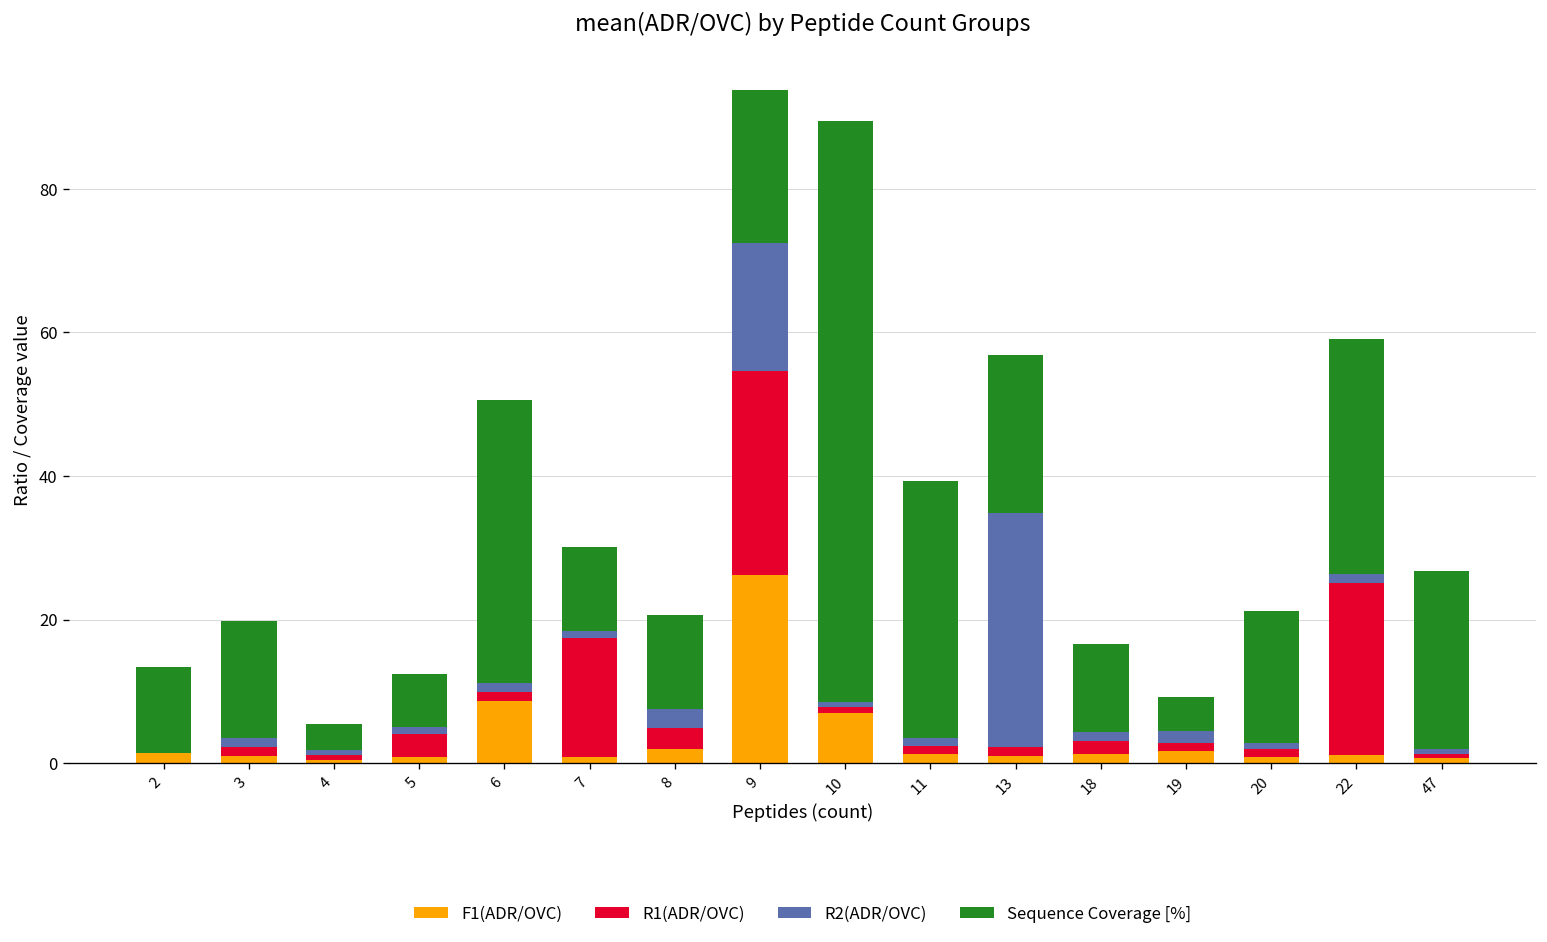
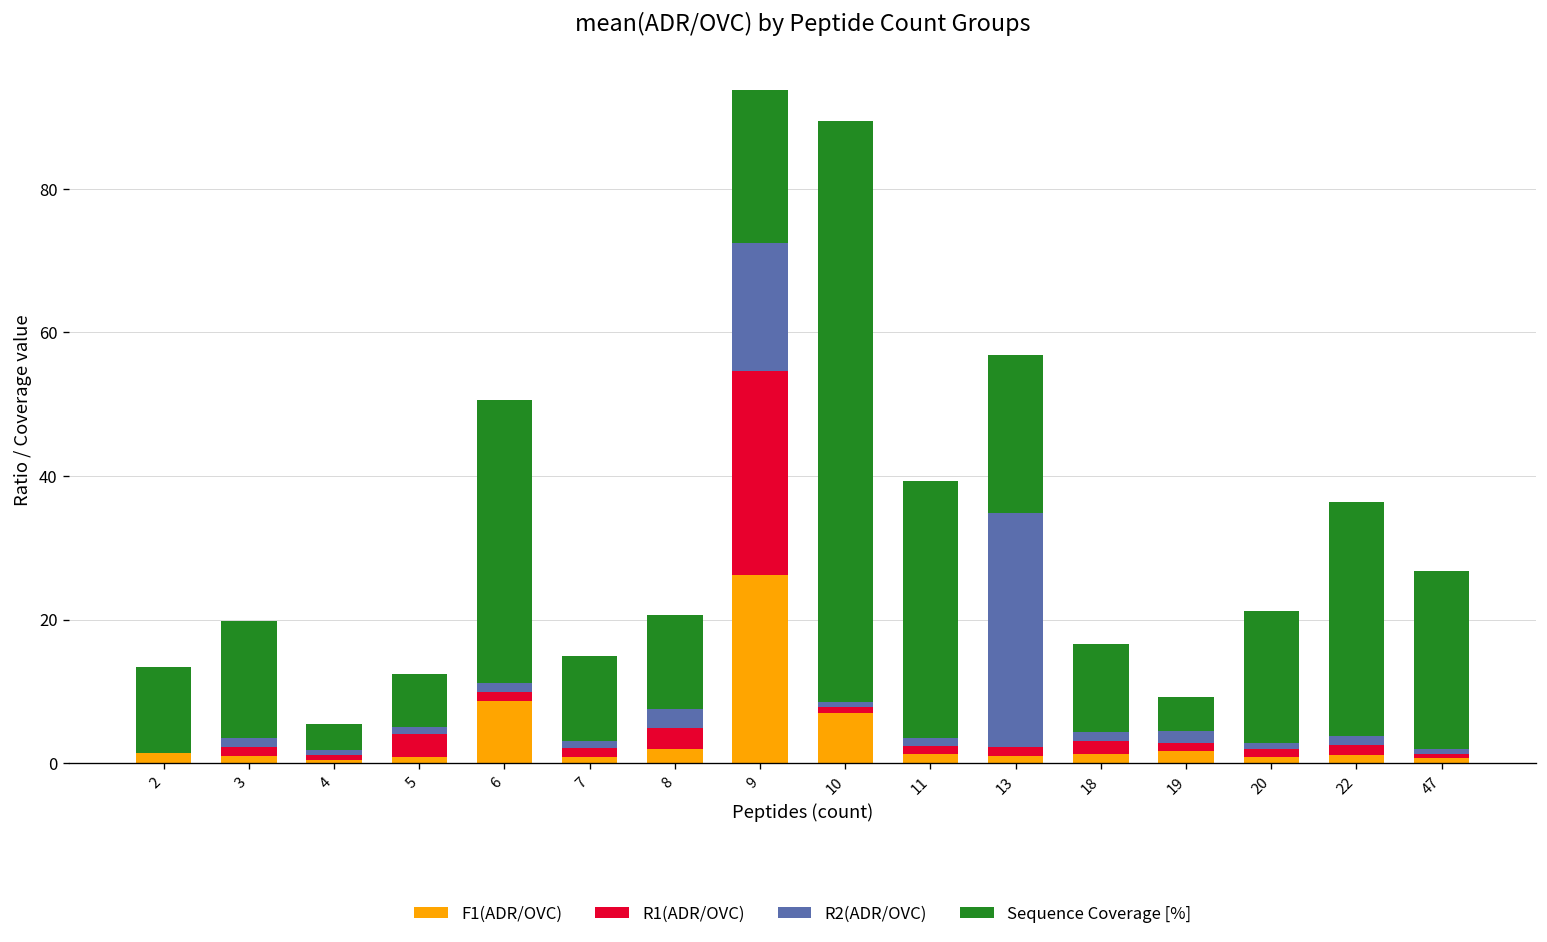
  {
    "F1(ADR/OVC)": {
      "2": 1,
      "3": 1,
      "4": 1,
      "5": 1,
      "6": 9,
      "7": 1,
      "8": 2,
      "9": 26,
      "10": 7,
      "11": 1,
      "13": 1,
      "18": 1,
      "19": 2,
      "20": 1,
      "22": 1,
      "47": 1
    },
    "R1(ADR/OVC)": {
      "2": 0,
      "3": 1,
      "4": 1,
      "5": 3,
      "6": 1,
-     "7": 17,
+     "7": 1,
      "8": 3,
      "9": 28,
      "10": 1,
      "11": 1,
      "13": 1,
      "18": 2,
      "19": 1,
      "20": 1,
-     "22": 24,
+     "22": 1,
      "47": 1
    },
    "R2(ADR/OVC)": {
      "2": 0,
      "3": 1,
      "4": 1,
      "5": 1,
      "6": 1,
      "7": 1,
      "8": 3,
      "9": 18,
      "10": 1,
      "11": 1,
      "13": 33,
      "18": 1,
      "19": 2,
      "20": 1,
      "22": 1,
      "47": 1
    },
    "Sequence Coverage [%]": {
      "2": 12,
      "3": 16,
      "4": 4,
      "5": 7,
      "6": 40,
      "7": 12,
      "8": 13,
      "9": 21,
      "10": 81,
      "11": 36,
      "13": 22,
      "18": 12,
      "19": 5,
      "20": 19,
      "22": 33,
      "47": 25
    }
  }
